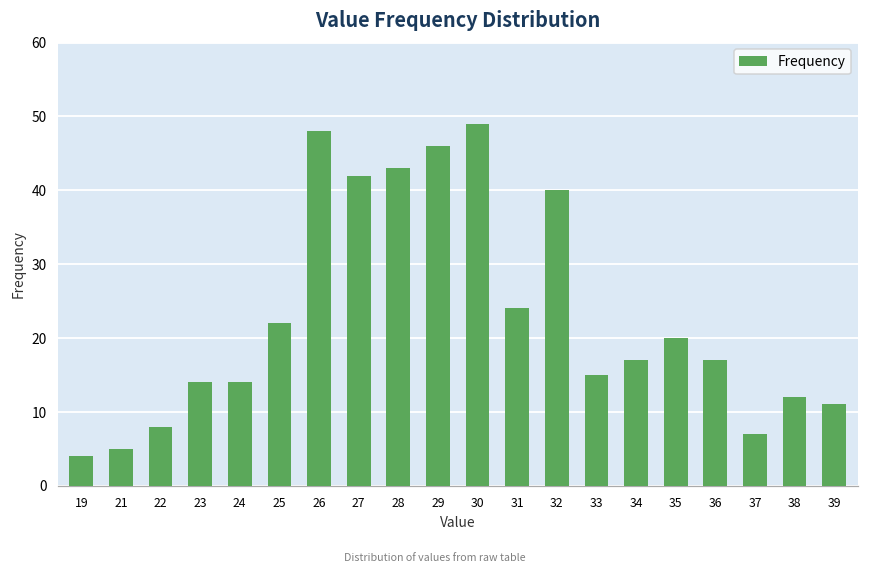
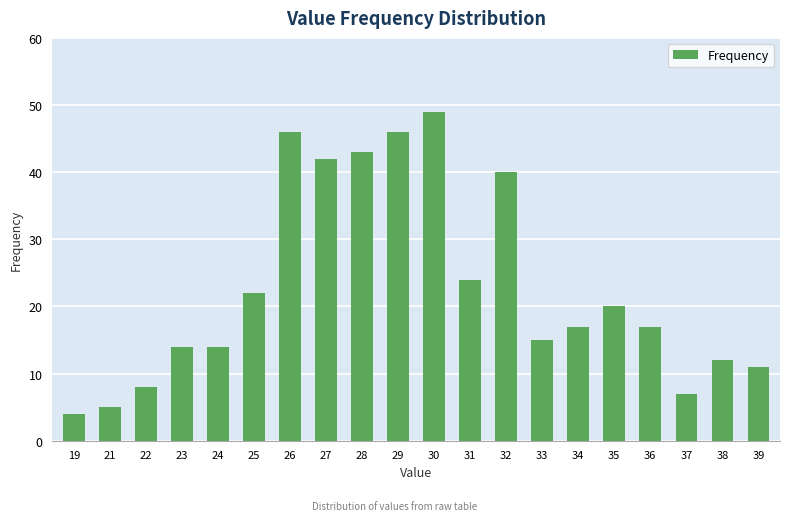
  {
    "19": 4,
    "21": 5,
    "22": 8,
    "23": 14,
    "24": 14,
    "25": 22,
-   "26": 48,
+   "26": 46,
    "27": 42,
    "28": 43,
    "29": 46,
    "30": 49,
    "31": 24,
    "32": 40,
    "33": 15,
    "34": 17,
    "35": 20,
    "36": 17,
    "37": 7,
    "38": 12,
    "39": 11
  }
